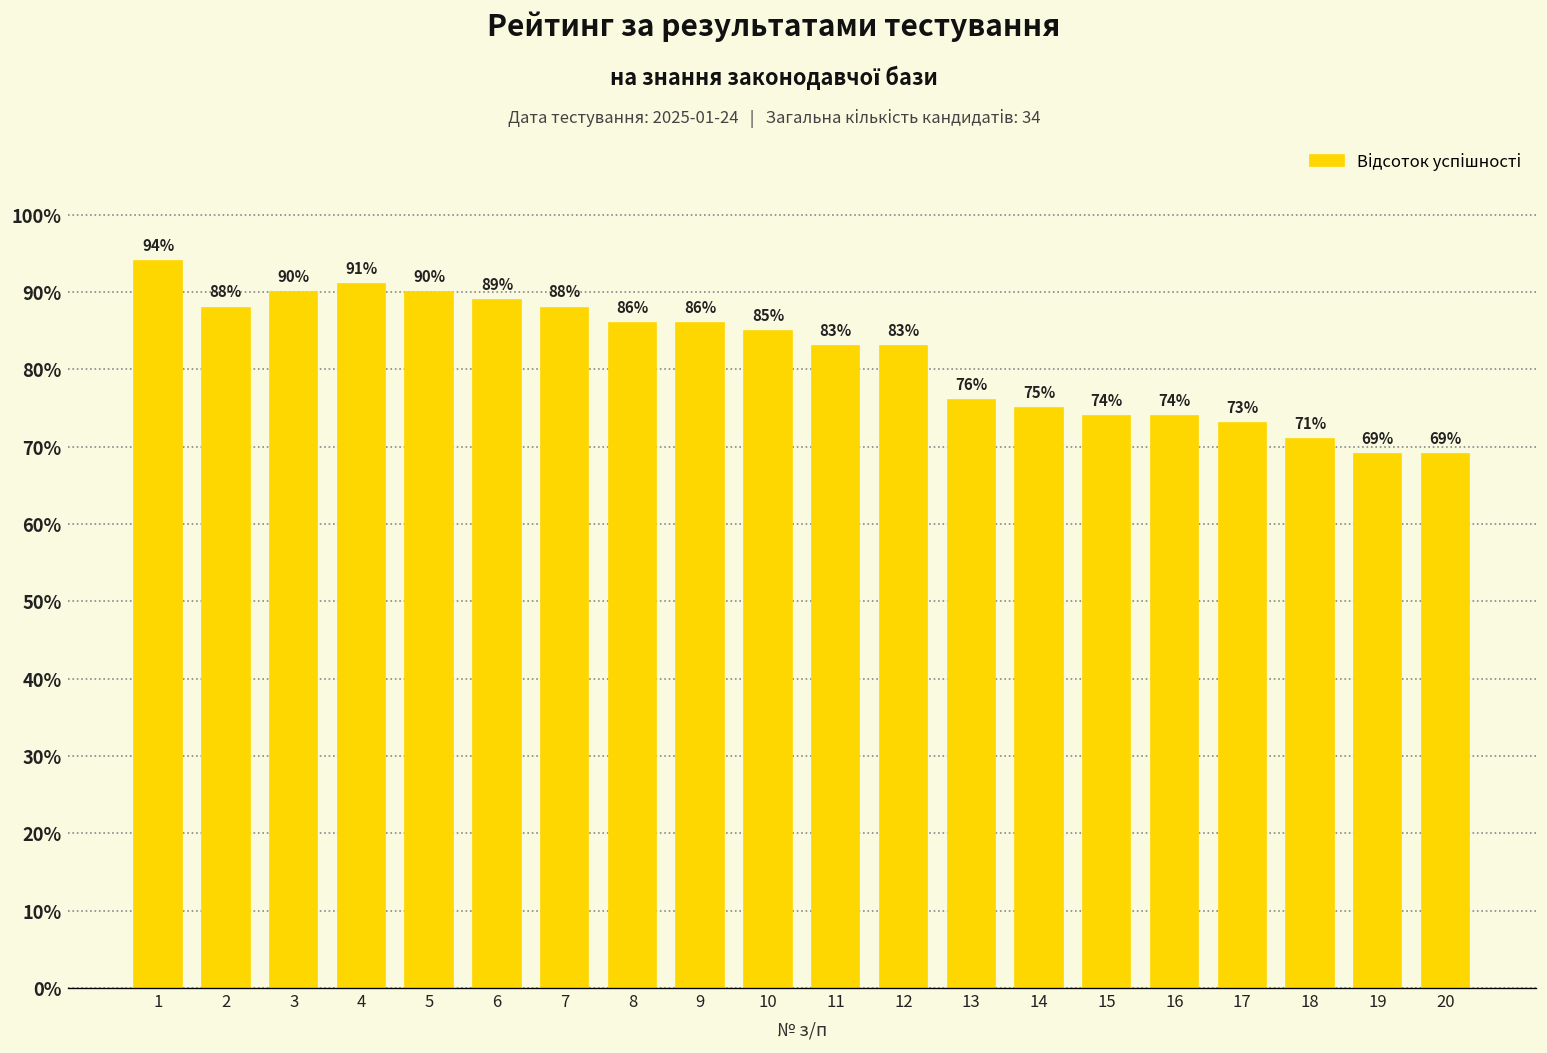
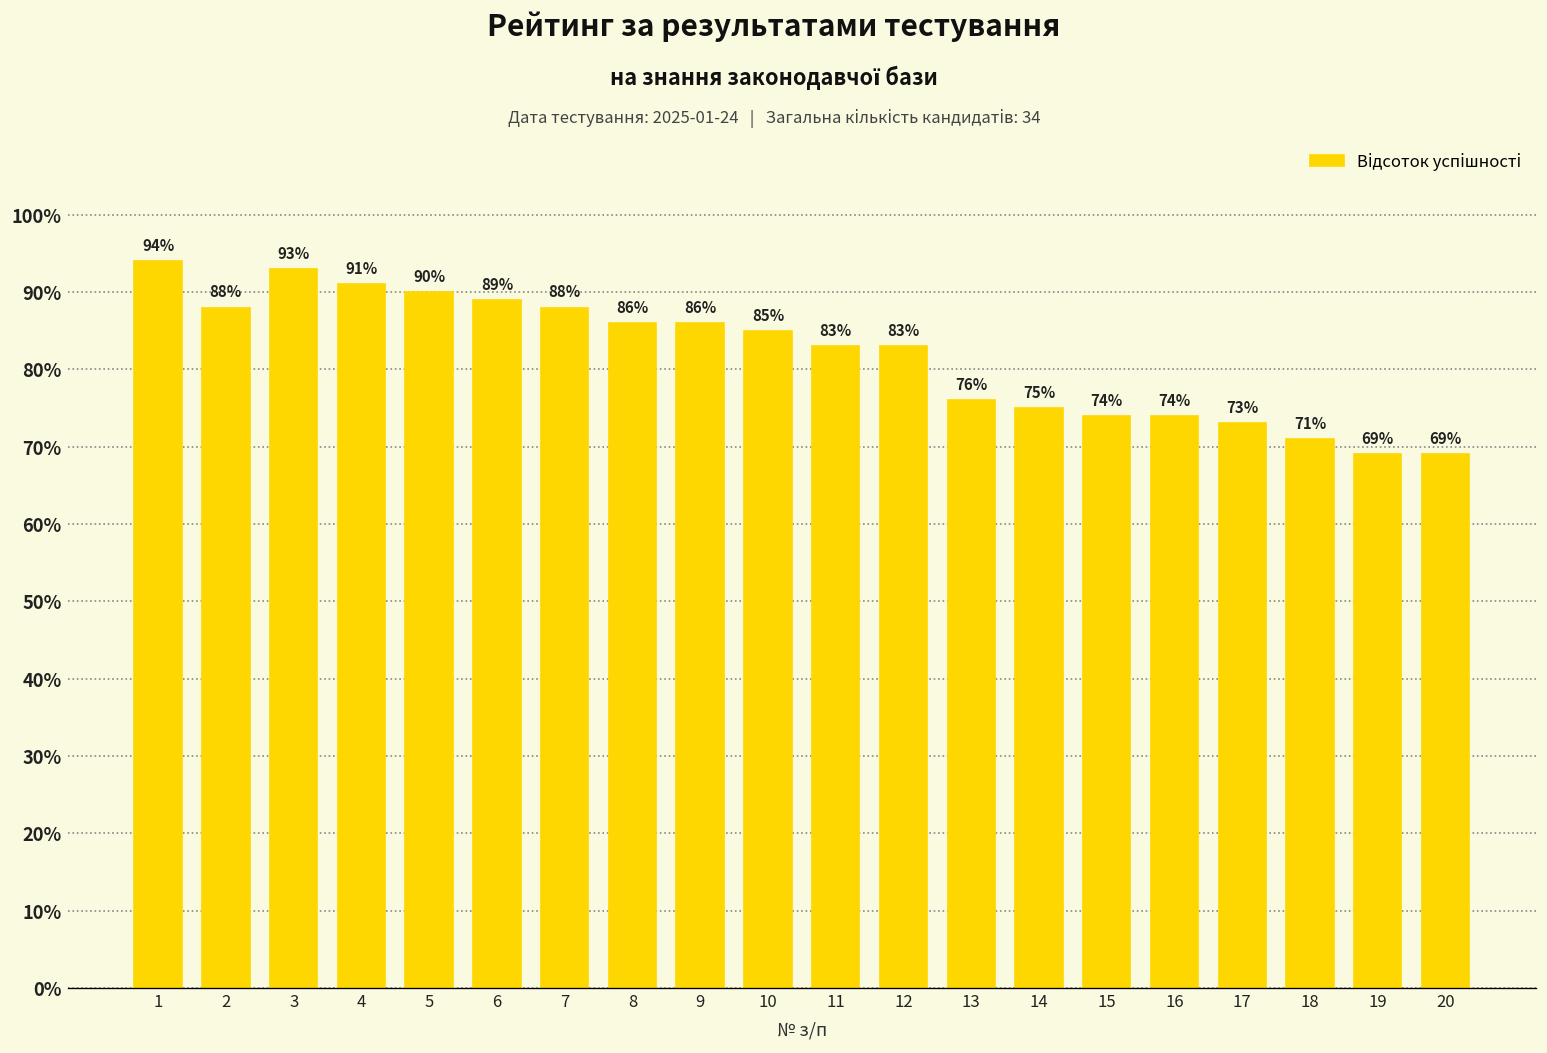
  {
    "1": "94%",
    "2": "88%",
-   "3": "90%",
+   "3": "93%",
    "4": "91%",
    "5": "90%",
    "6": "89%",
    "7": "88%",
    "8": "86%",
    "9": "86%",
    "10": "85%",
    "11": "83%",
    "12": "83%",
    "13": "76%",
    "14": "75%",
    "15": "74%",
    "16": "74%",
    "17": "73%",
    "18": "71%",
    "19": "69%",
    "20": "69%"
  }
